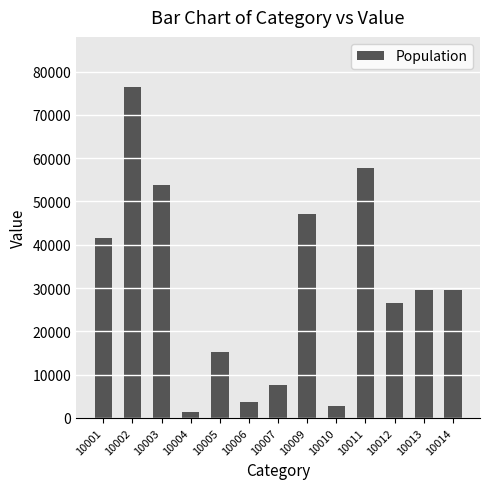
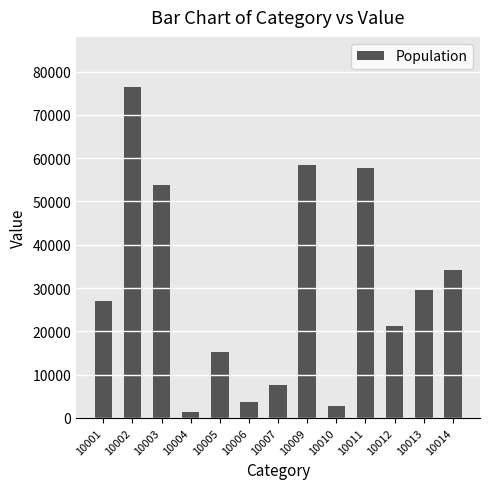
  {
-   "10001": 41000,
+   "10001": 27000,
    "10002": 77000,
    "10003": 54000,
    "10004": 1000,
    "10005": 15000,
    "10006": 4000,
    "10007": 8000,
-   "10009": 47000,
+   "10009": 58000,
    "10010": 3000,
    "10011": 58000,
-   "10012": 26000,
+   "10012": 21000,
    "10013": 29000,
-   "10014": 29000
+   "10014": 34000
  }
